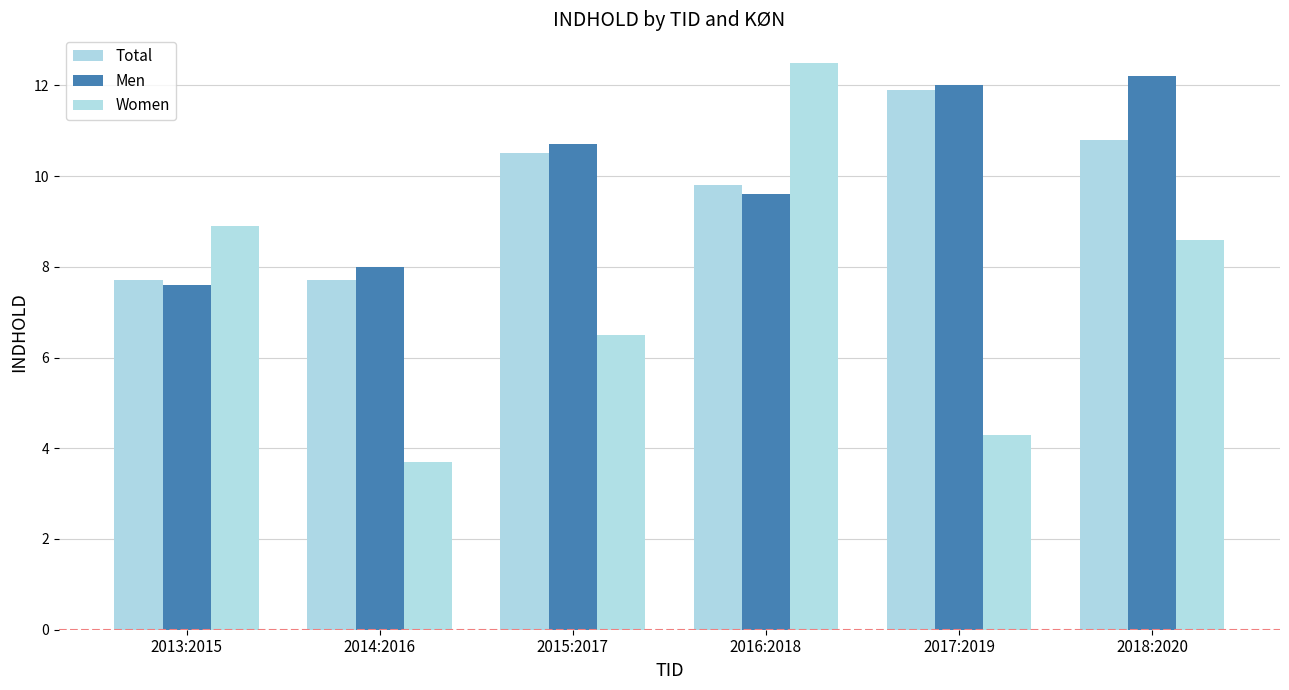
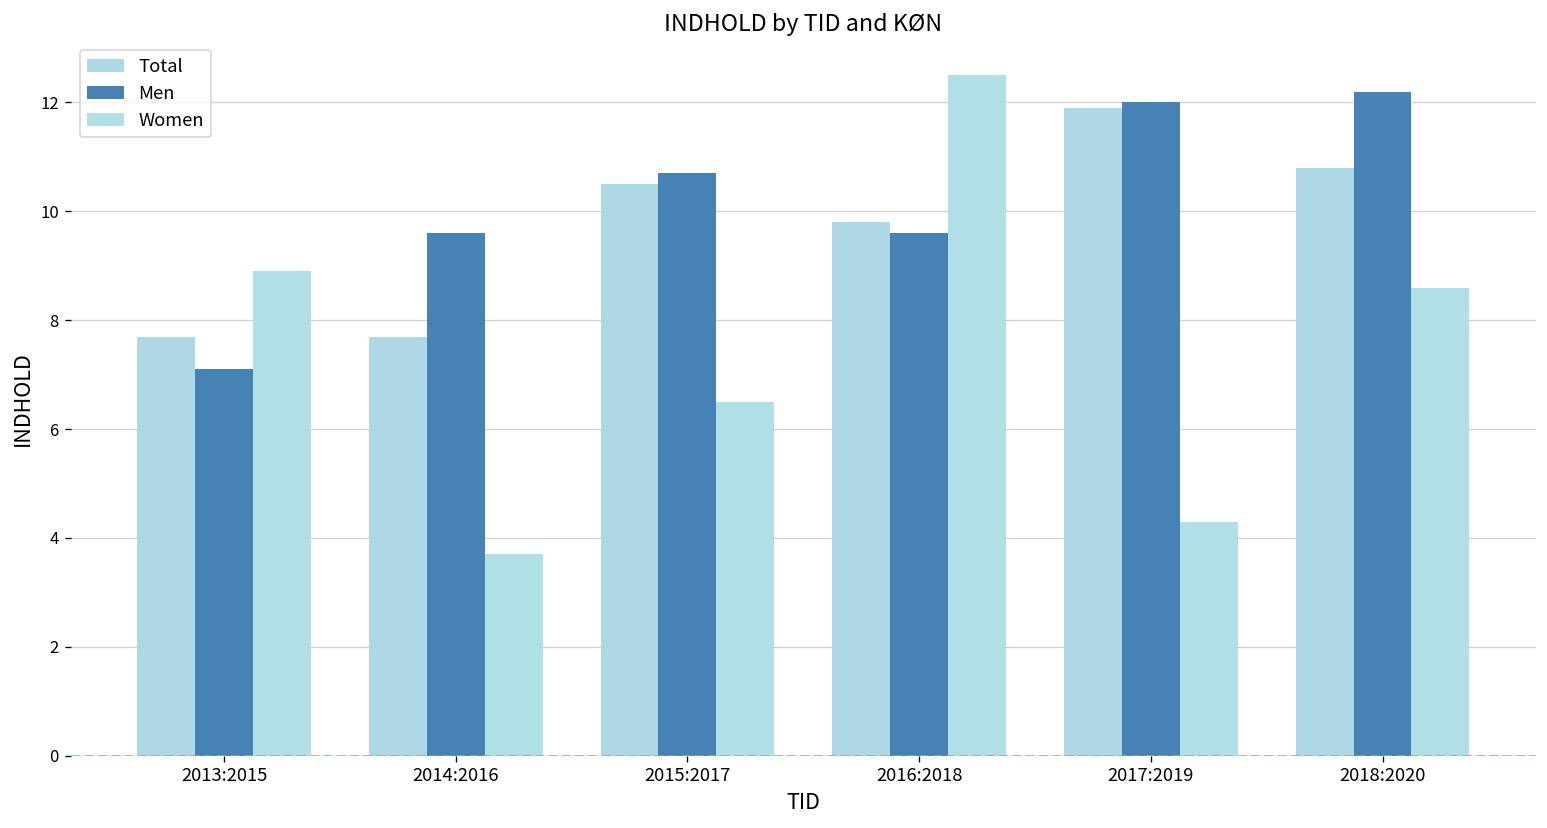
  {
    "Men": {
-     "2013:2015": 7.6,
-     "2014:2016": 8.0,
+     "2013:2015": 7.1,
+     "2014:2016": 9.6,
      "2015:2017": 10.7,
      "2016:2018": 9.6,
      "2017:2019": 12.0,
      "2018:2020": 12.2
    }
  }
